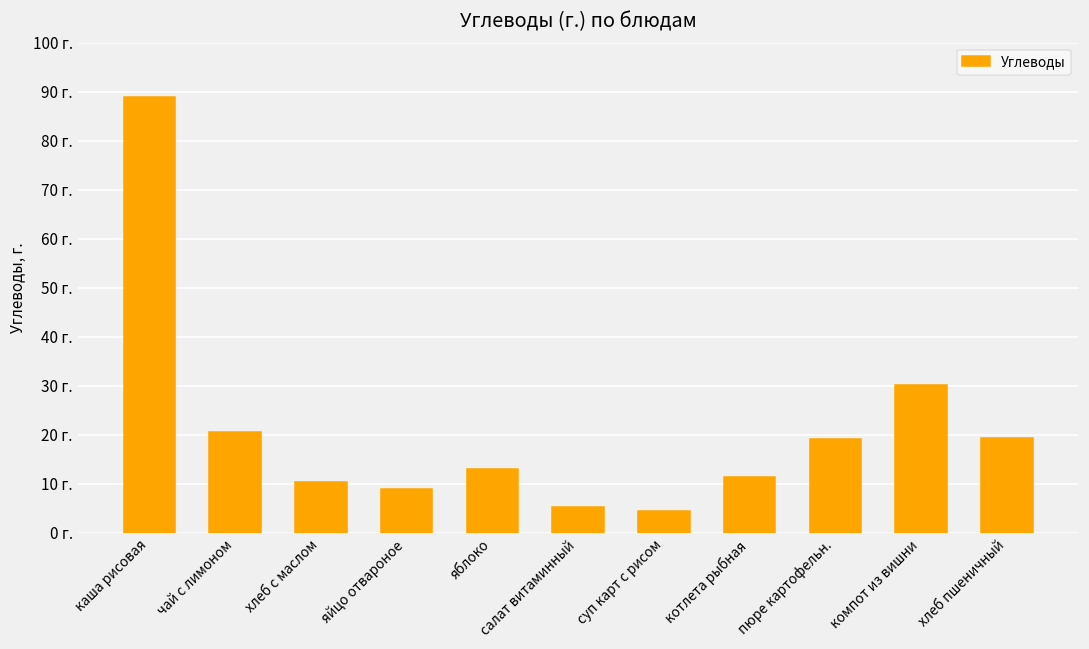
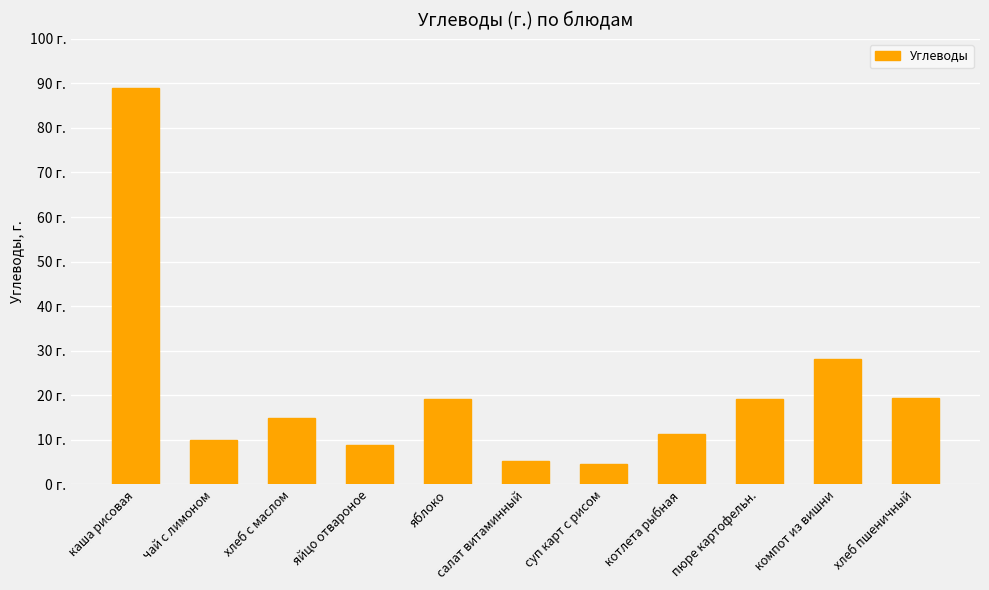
  {
    "каша рисовая": "89 г.",
-   "чай с лимоном": "21 г.",
-   "хлеб с маслом": "10 г.",
+   "чай с лимоном": "10 г.",
+   "хлеб с маслом": "15 г.",
    "яйцо отвароное": "9 г.",
-   "яблоко": "13 г.",
+   "яблоко": "19 г.",
    "салат витаминный": "5 г.",
    "суп карт с рисом": "5 г.",
    "котлета рыбная": "11 г.",
    "пюре картофельн.": "19 г.",
-   "компот из вишни": "30 г.",
+   "компот из вишни": "28 г.",
    "хлеб пшеничный": "19 г."
  }
